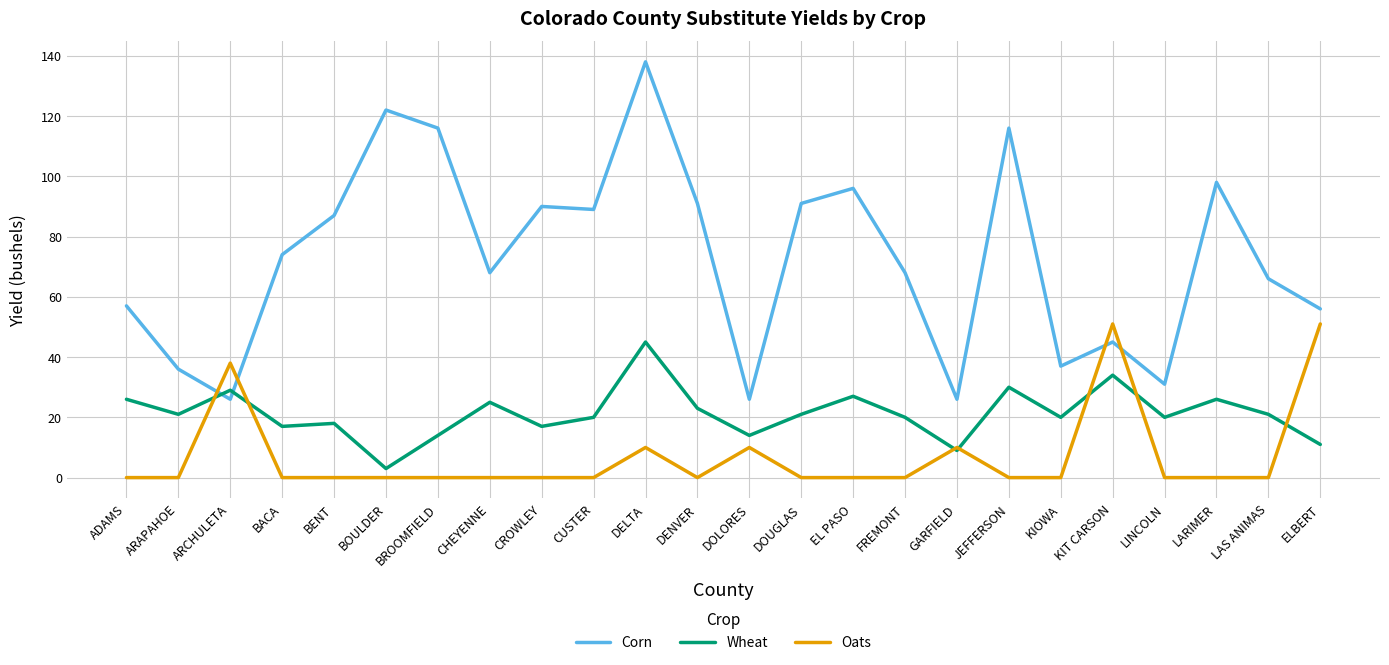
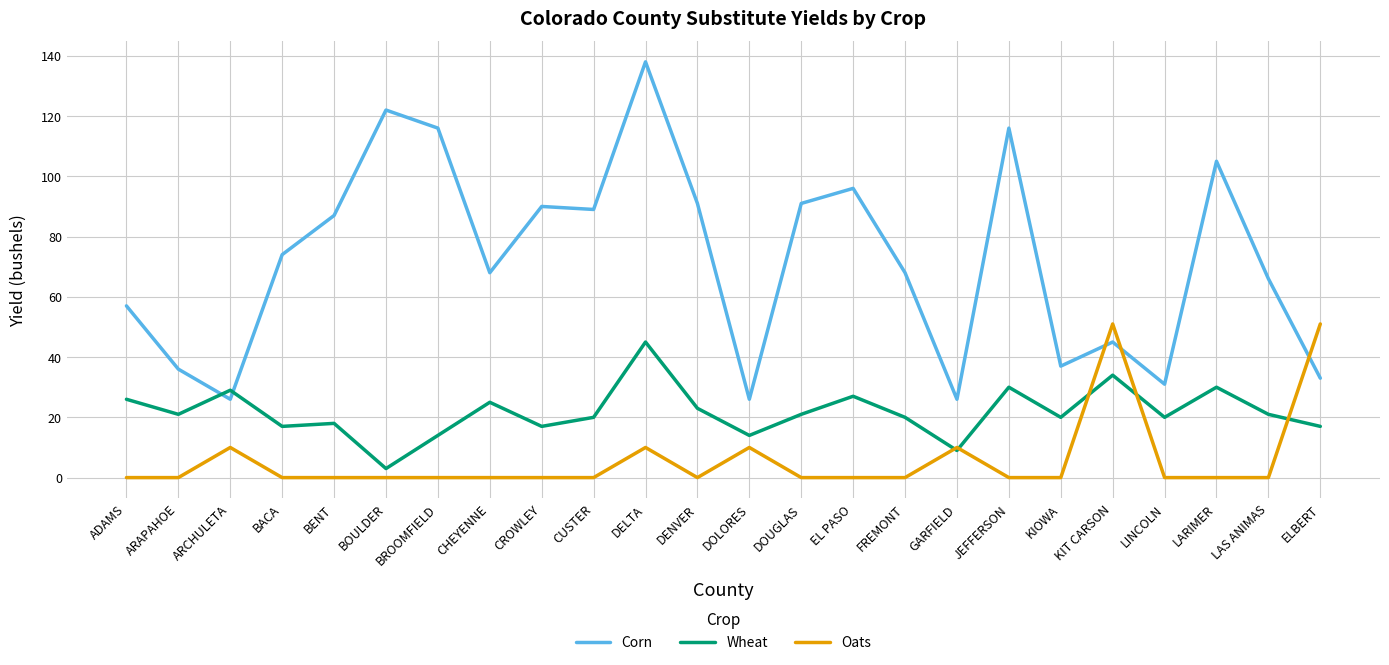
  {
    "Corn": {
      "ADAMS": 57,
      "ARAPAHOE": 36,
      "ARCHULETA": 26,
      "BACA": 74,
      "BENT": 87,
      "BOULDER": 122,
      "BROOMFIELD": 116,
      "CHEYENNE": 68,
      "CROWLEY": 90,
      "CUSTER": 89,
      "DELTA": 138,
      "DENVER": 91,
      "DOLORES": 26,
      "DOUGLAS": 91,
      "EL PASO": 96,
      "FREMONT": 68,
      "GARFIELD": 26,
      "JEFFERSON": 116,
      "KIOWA": 37,
      "KIT CARSON": 45,
      "LINCOLN": 31,
-     "LARIMER": 98,
+     "LARIMER": 105,
      "LAS ANIMAS": 66,
-     "ELBERT": 56
+     "ELBERT": 33
    },
    "Wheat": {
      "ADAMS": 26,
      "ARAPAHOE": 21,
      "ARCHULETA": 29,
      "BACA": 17,
      "BENT": 18,
      "BOULDER": 3,
      "BROOMFIELD": 14,
      "CHEYENNE": 25,
      "CROWLEY": 17,
      "CUSTER": 20,
      "DELTA": 45,
      "DENVER": 23,
      "DOLORES": 14,
      "DOUGLAS": 21,
      "EL PASO": 27,
      "FREMONT": 20,
      "GARFIELD": 9,
      "JEFFERSON": 30,
      "KIOWA": 20,
      "KIT CARSON": 34,
      "LINCOLN": 20,
-     "LARIMER": 26,
+     "LARIMER": 30,
      "LAS ANIMAS": 21,
-     "ELBERT": 11
+     "ELBERT": 17
    },
    "Oats": {
      "ADAMS": 0,
      "ARAPAHOE": 0,
-     "ARCHULETA": 38,
+     "ARCHULETA": 10,
      "BACA": 0,
      "BENT": 0,
      "BOULDER": 0,
      "BROOMFIELD": 0,
      "CHEYENNE": 0,
      "CROWLEY": 0,
      "CUSTER": 0,
      "DELTA": 10,
      "DENVER": 0,
      "DOLORES": 10,
      "DOUGLAS": 0,
      "EL PASO": 0,
      "FREMONT": 0,
      "GARFIELD": 10,
      "JEFFERSON": 0,
      "KIOWA": 0,
      "KIT CARSON": 51,
      "LINCOLN": 0,
      "LARIMER": 0,
      "LAS ANIMAS": 0,
      "ELBERT": 51
    }
  }
